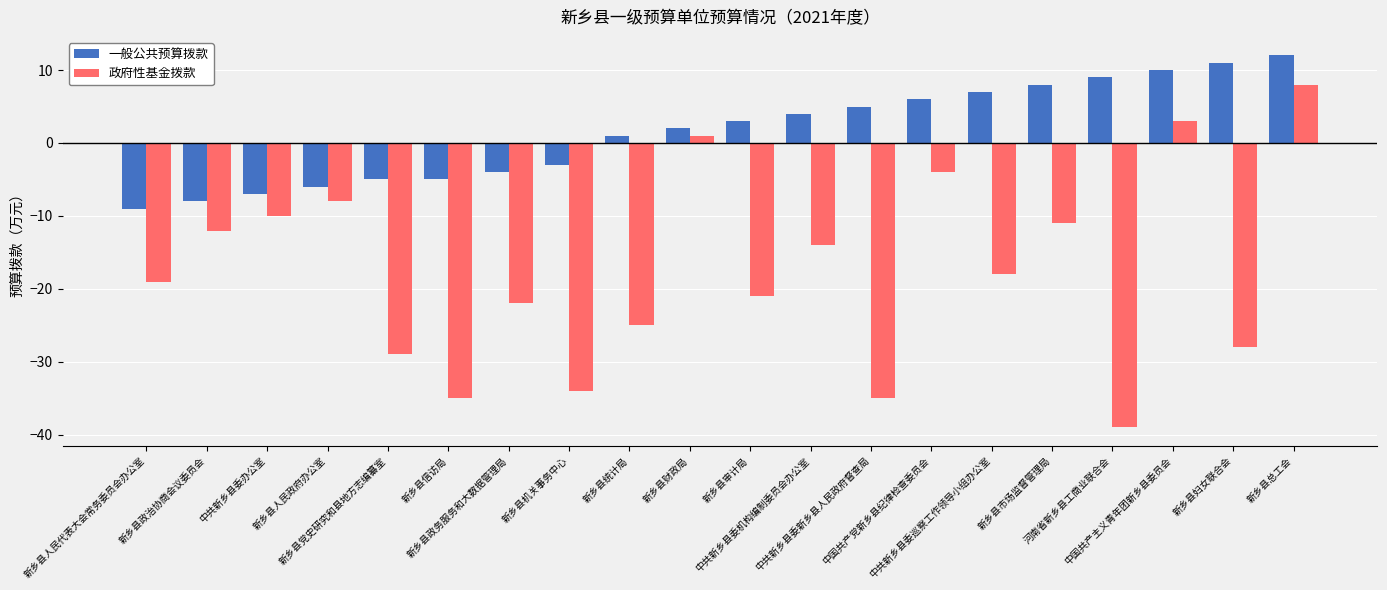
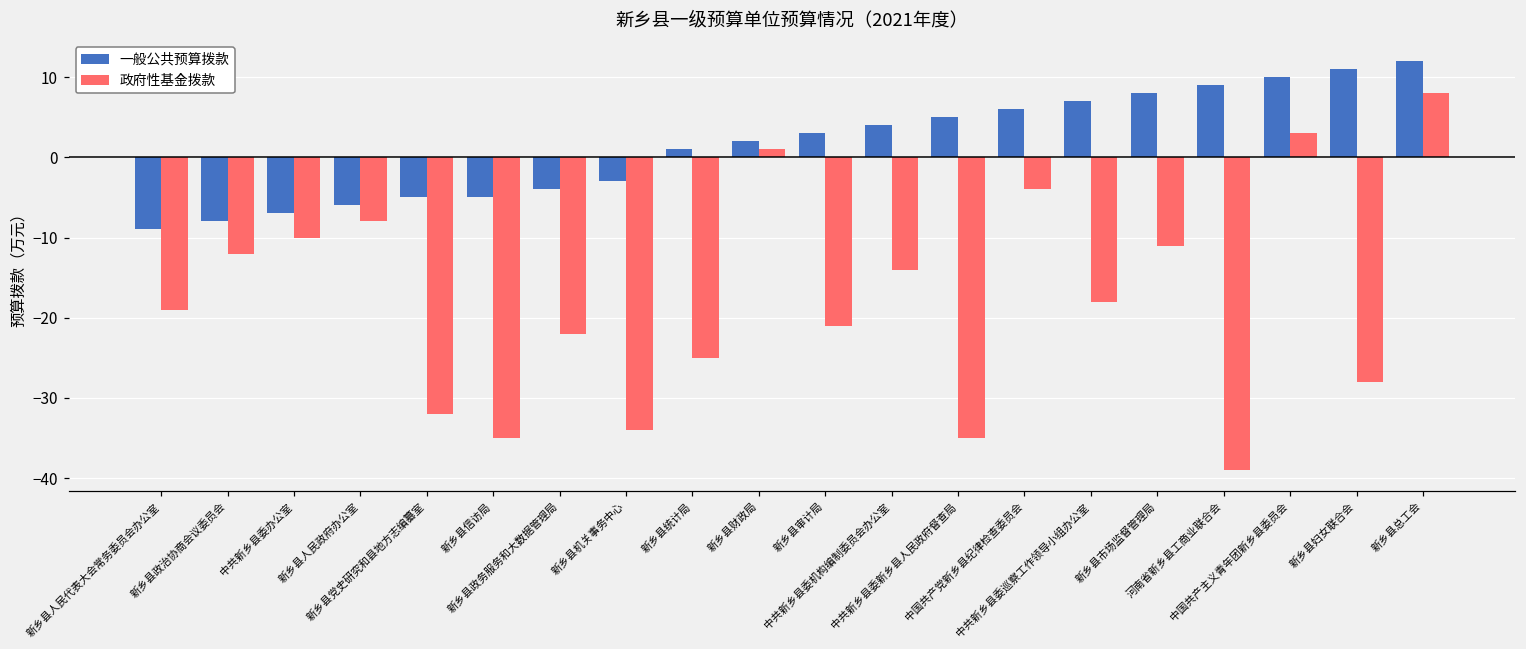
  {
    "一般公共预算拨款": {
      "新乡县人民代表大会常务委员会办公室": -9,
      "新乡县政治协商会议委员会": -8,
      "中共新乡县委办公室": -7,
      "新乡县人民政府办公室": -6,
      "新乡县党史研究和县地方志编纂室": -5,
      "新乡县信访局": -5,
      "新乡县政务服务和大数据管理局": -4,
      "新乡县机关事务中心": -3,
      "新乡县统计局": 1,
      "新乡县财政局": 2,
      "新乡县审计局": 3,
      "中共新乡县委机构编制委员会办公室": 4,
      "中共新乡县委新乡县人民政府督查局": 5,
      "中国共产党新乡县纪律检查委员会": 6,
      "中共新乡县委巡察工作领导小组办公室": 7,
      "新乡县市场监督管理局": 8,
      "河南省新乡县工商业联合会": 9,
      "中国共产主义青年团新乡县委员会": 10,
      "新乡县妇女联合会": 11,
      "新乡县总工会": 12
    },
    "政府性基金拨款": {
      "新乡县人民代表大会常务委员会办公室": -19,
      "新乡县政治协商会议委员会": -12,
      "中共新乡县委办公室": -10,
      "新乡县人民政府办公室": -8,
-     "新乡县党史研究和县地方志编纂室": -29,
+     "新乡县党史研究和县地方志编纂室": -32,
      "新乡县信访局": -35,
      "新乡县政务服务和大数据管理局": -22,
      "新乡县机关事务中心": -34,
      "新乡县统计局": -25,
      "新乡县财政局": 1,
      "新乡县审计局": -21,
      "中共新乡县委机构编制委员会办公室": -14,
      "中共新乡县委新乡县人民政府督查局": -35,
      "中国共产党新乡县纪律检查委员会": -4,
      "中共新乡县委巡察工作领导小组办公室": -18,
      "新乡县市场监督管理局": -11,
      "河南省新乡县工商业联合会": -39,
      "中国共产主义青年团新乡县委员会": 3,
      "新乡县妇女联合会": -28,
      "新乡县总工会": 8
    }
  }
